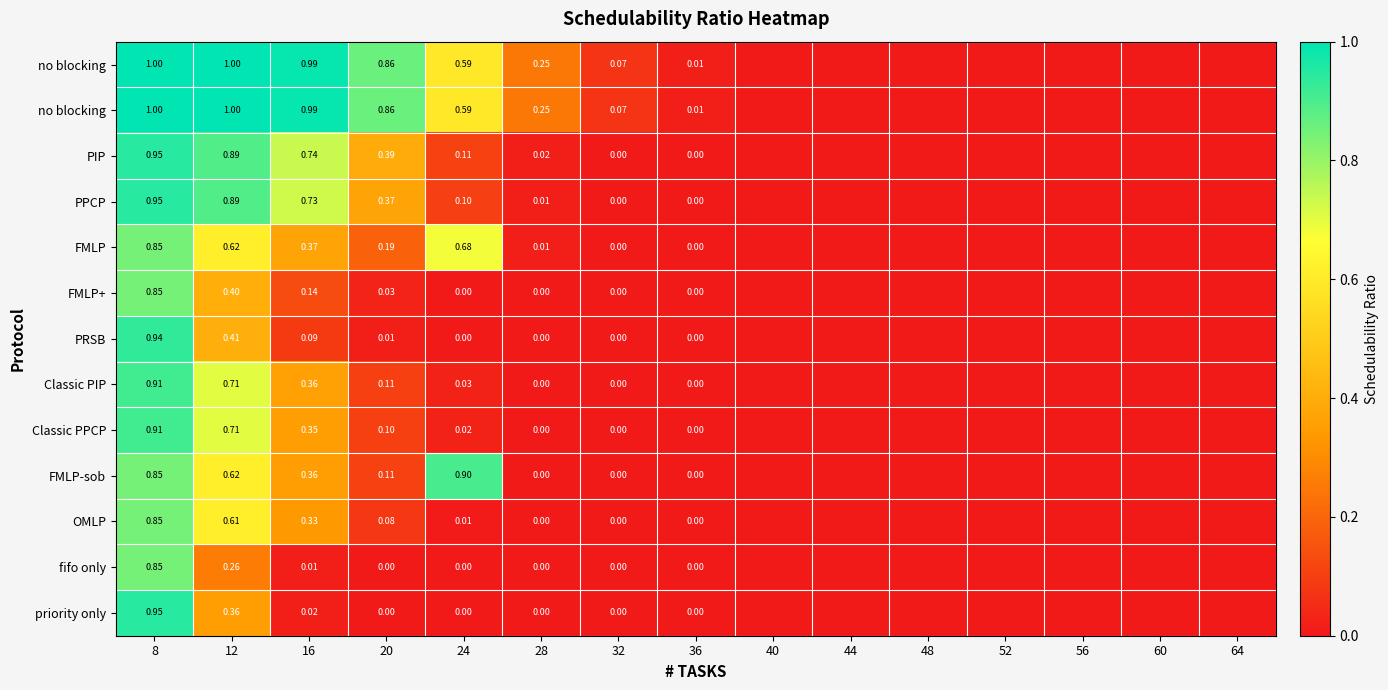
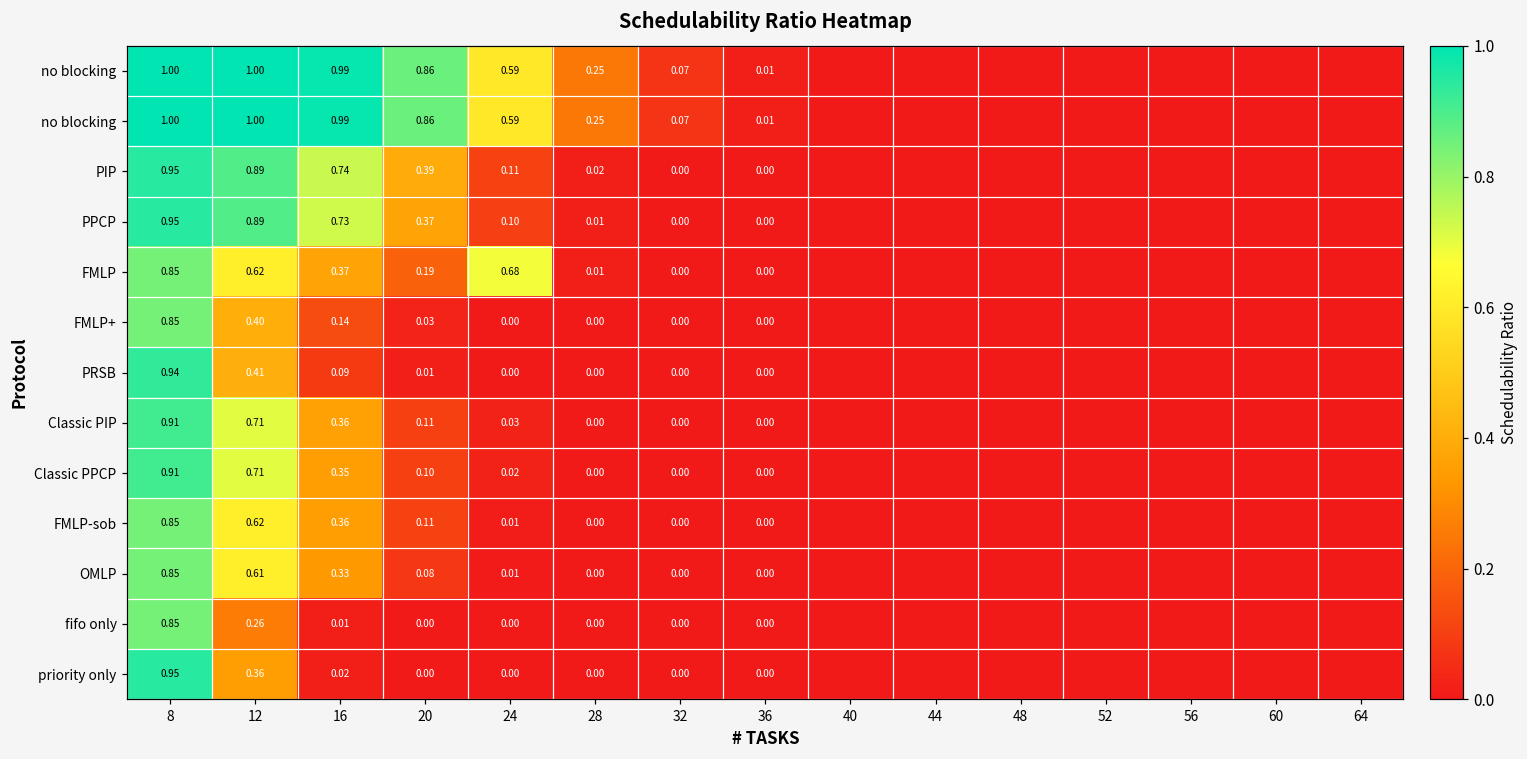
  {
    "PIP": {
      "8": 0.95,
      "12": 0.89,
      "16": 0.74,
      "20": 0.39,
      "24": 0.11,
      "28": 0.02,
      "32": 0.00,
      "36": 0.00
    },
    "PPCP": {
      "8": 0.95,
      "12": 0.89,
      "16": 0.73,
      "20": 0.37,
      "24": 0.10,
      "28": 0.01,
      "32": 0.00,
      "36": 0.00
    },
    "FMLP": {
      "8": 0.85,
      "12": 0.62,
      "16": 0.37,
      "20": 0.19,
      "24": 0.68,
      "28": 0.01,
      "32": 0.00,
      "36": 0.00
    },
    "FMLP+": {
      "8": 0.85,
      "12": 0.40,
      "16": 0.14,
      "20": 0.03,
      "24": 0.00,
      "28": 0.00,
      "32": 0.00,
      "36": 0.00
    },
    "PRSB": {
      "8": 0.94,
      "12": 0.41,
      "16": 0.09,
      "20": 0.01,
      "24": 0.00,
      "28": 0.00,
      "32": 0.00,
      "36": 0.00
    },
    "Classic PIP": {
      "8": 0.91,
      "12": 0.71,
      "16": 0.36,
      "20": 0.11,
      "24": 0.03,
      "28": 0.00,
      "32": 0.00,
      "36": 0.00
    },
    "Classic PPCP": {
      "8": 0.91,
      "12": 0.71,
      "16": 0.35,
      "20": 0.10,
      "24": 0.02,
      "28": 0.00,
      "32": 0.00,
      "36": 0.00
    },
    "FMLP-sob": {
      "8": 0.85,
      "12": 0.62,
      "16": 0.36,
      "20": 0.11,
-     "24": 0.90,
+     "24": 0.01,
      "28": 0.00,
      "32": 0.00,
      "36": 0.00
    },
    "OMLP": {
      "8": 0.85,
      "12": 0.61,
      "16": 0.33,
      "20": 0.08,
      "24": 0.01,
      "28": 0.00,
      "32": 0.00,
      "36": 0.00
    },
    "fifo only": {
      "8": 0.85,
      "12": 0.26,
      "16": 0.01,
      "20": 0.00,
      "24": 0.00,
      "28": 0.00,
      "32": 0.00,
      "36": 0.00
    },
    "priority only": {
      "8": 0.95,
      "12": 0.36,
      "16": 0.02,
      "20": 0.00,
      "24": 0.00,
      "28": 0.00,
      "32": 0.00,
      "36": 0.00
    }
  }
